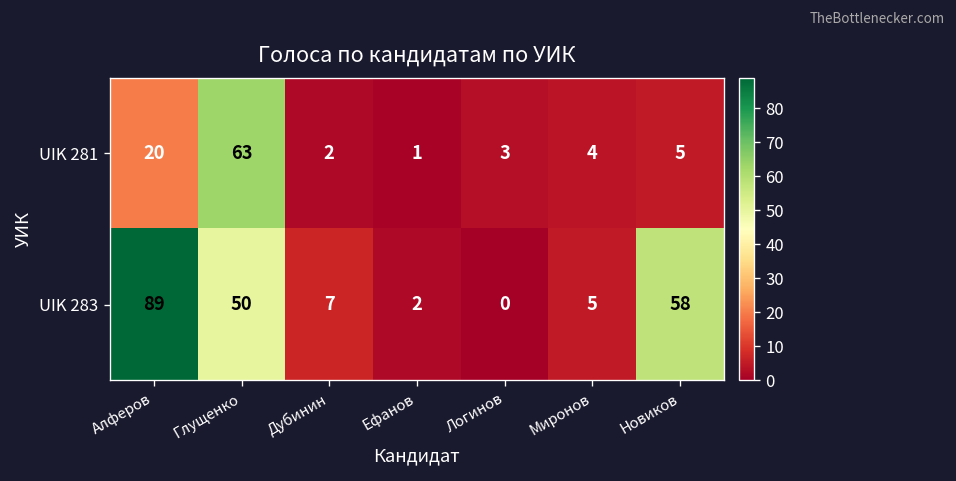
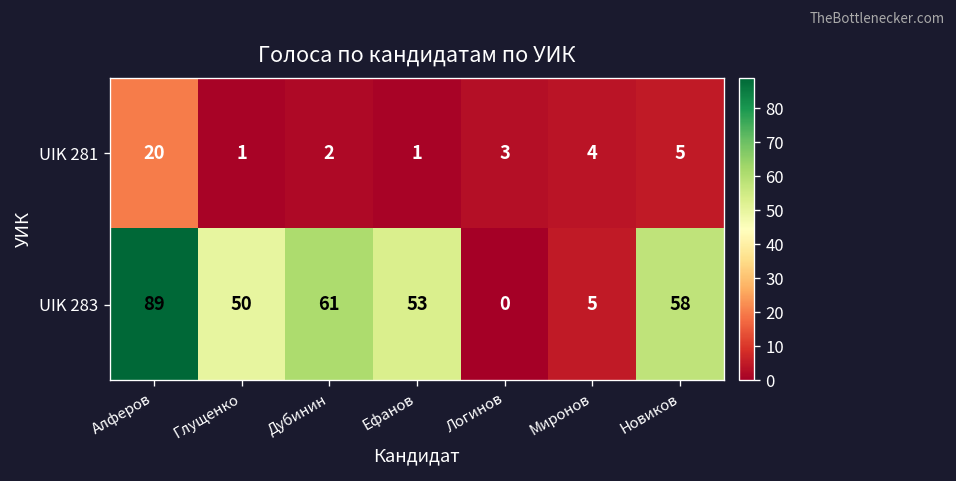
  {
    "UIK 281": {
      "Алферов": 20,
-     "Глущенко": 63,
+     "Глущенко": 1,
      "Дубинин": 2,
      "Ефанов": 1,
      "Логинов": 3,
      "Миронов": 4,
      "Новиков": 5
    },
    "UIK 283": {
      "Алферов": 89,
      "Глущенко": 50,
-     "Дубинин": 7,
-     "Ефанов": 2,
+     "Дубинин": 61,
+     "Ефанов": 53,
      "Логинов": 0,
      "Миронов": 5,
      "Новиков": 58
    }
  }
